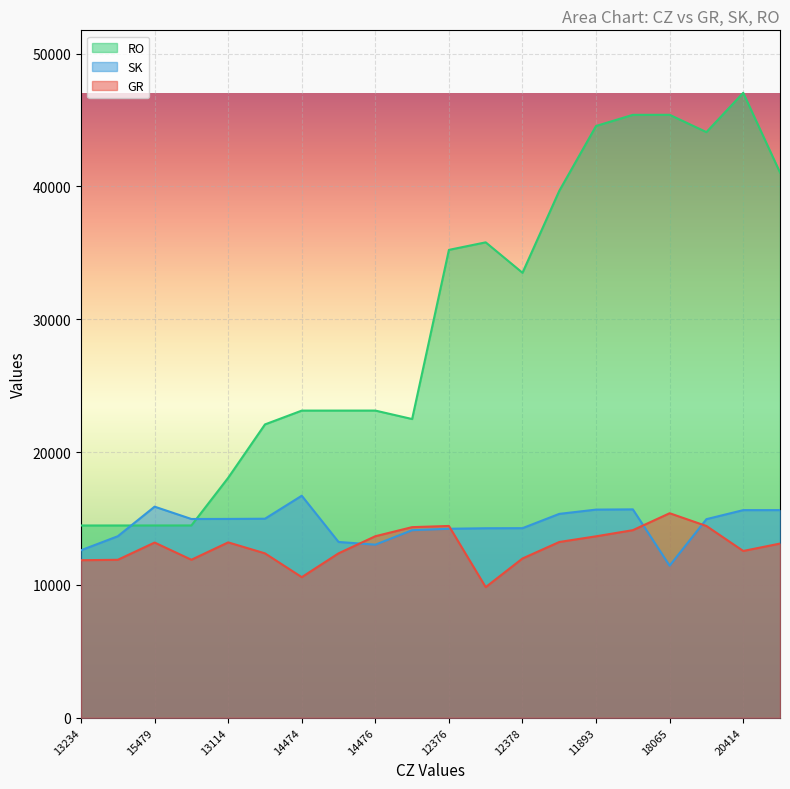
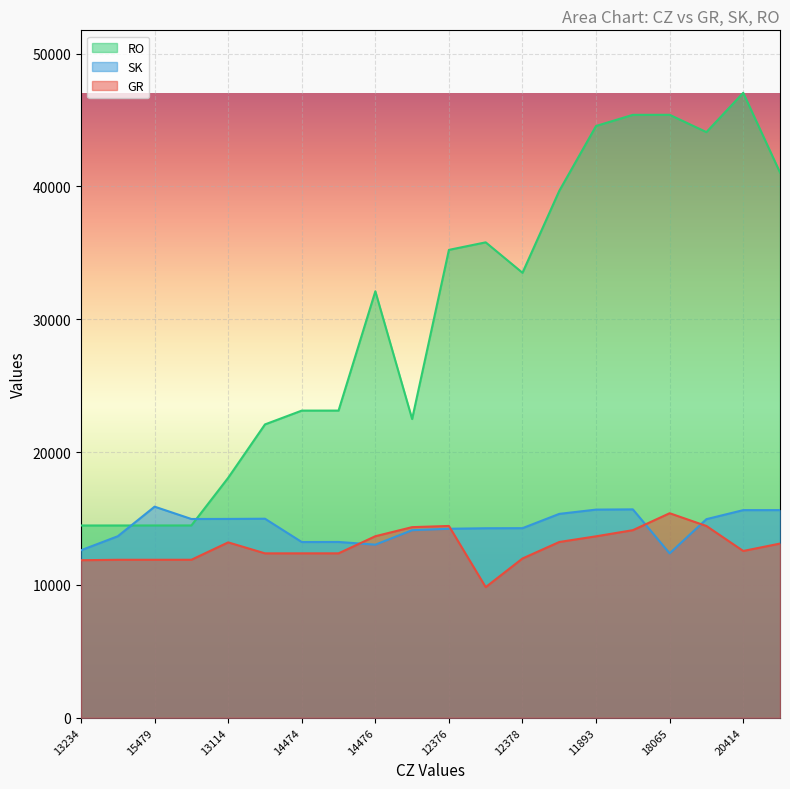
  {
    "RO": {
      "13234": 14500,
      "15479": 14500,
      "13114": 18100,
      "14474": 23100,
-     "14476": 23100,
+     "14476": 32100,
      "12376": 35200,
      "12378": 33500,
      "11893": 44600,
      "18065": 45400,
      "20414": 47100
    },
    "SK": {
      "13234": 12600,
      "15479": 15900,
      "13114": 15000,
-     "14474": 16700,
+     "14474": 13200,
      "14476": 13000,
      "12376": 14200,
      "12378": 14300,
      "11893": 15700,
-     "18065": 11400,
+     "18065": 12400,
      "20414": 15600
    },
    "GR": {
      "13234": 11900,
-     "15479": 13200,
+     "15479": 11900,
      "13114": 13200,
-     "14474": 10600,
+     "14474": 12400,
      "14476": 13700,
      "12376": 14400,
      "12378": 12000,
      "11893": 13700,
      "18065": 15400,
      "20414": 12600
    }
  }
